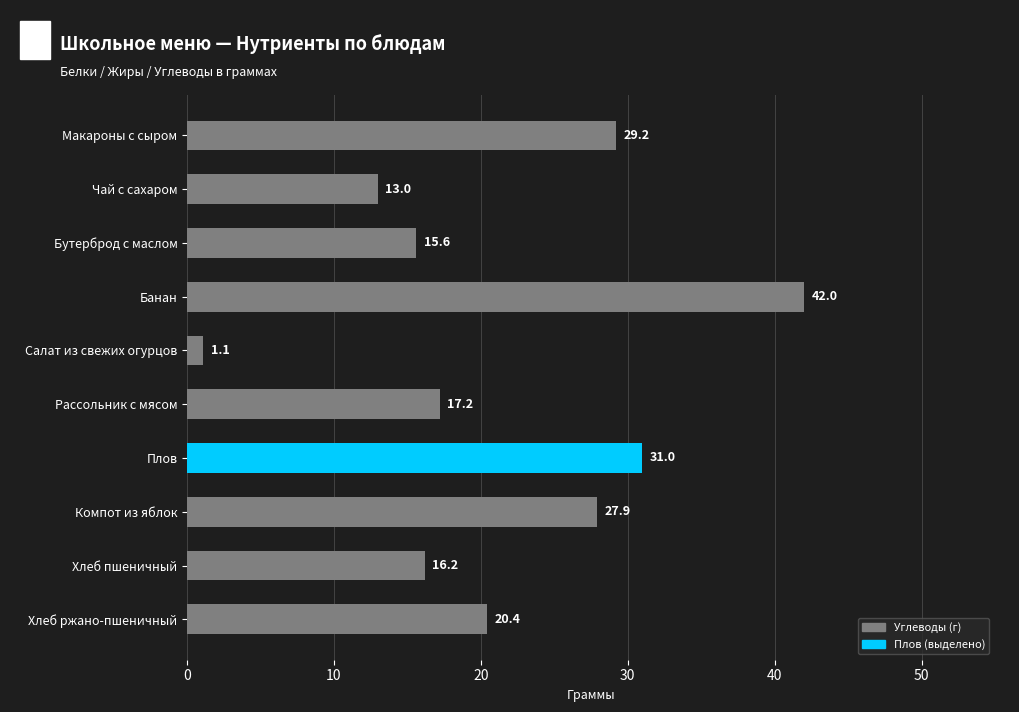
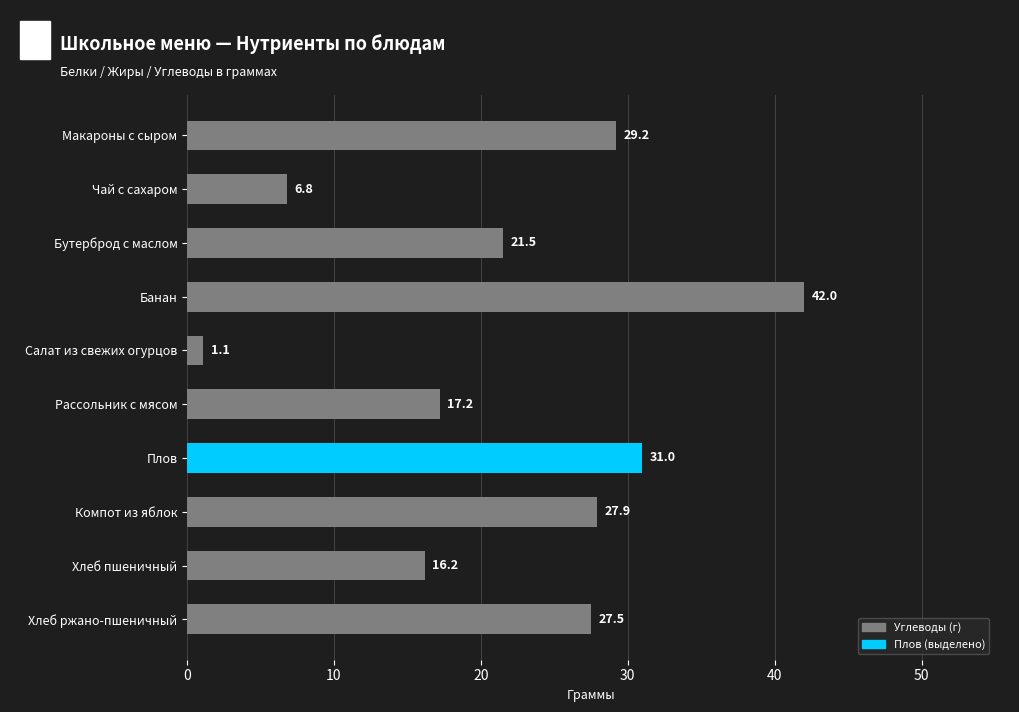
  {
    "Макароны с сыром": 29.2,
-   "Чай с сахаром": 13.0,
-   "Бутерброд с маслом": 15.6,
+   "Чай с сахаром": 6.8,
+   "Бутерброд с маслом": 21.5,
    "Банан": 42.0,
    "Салат из свежих огурцов": 1.1,
    "Рассольник с мясом": 17.2,
    "Плов": 31.0,
    "Компот из яблок": 27.9,
    "Хлеб пшеничный": 16.2,
-   "Хлеб ржано-пшеничный": 20.4
+   "Хлеб ржано-пшеничный": 27.5
  }
